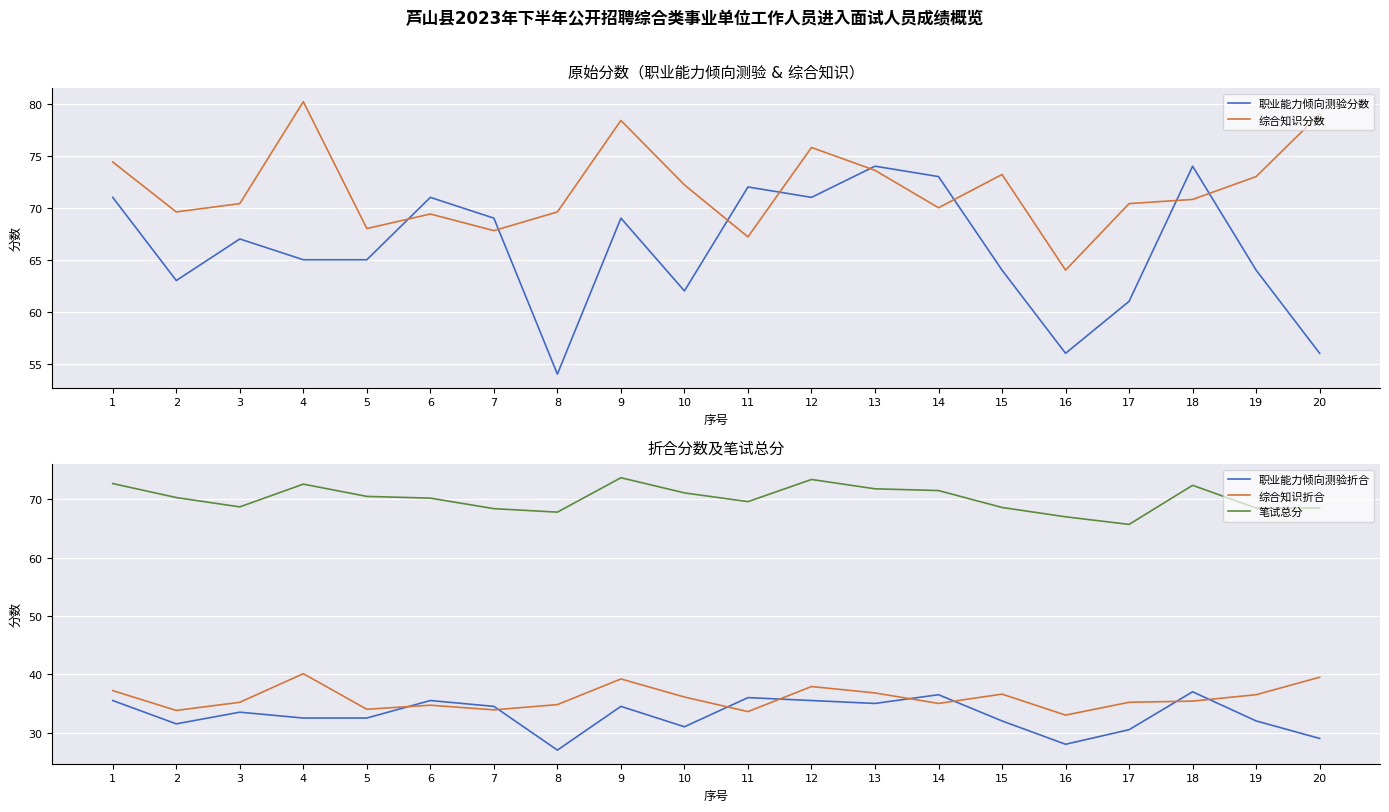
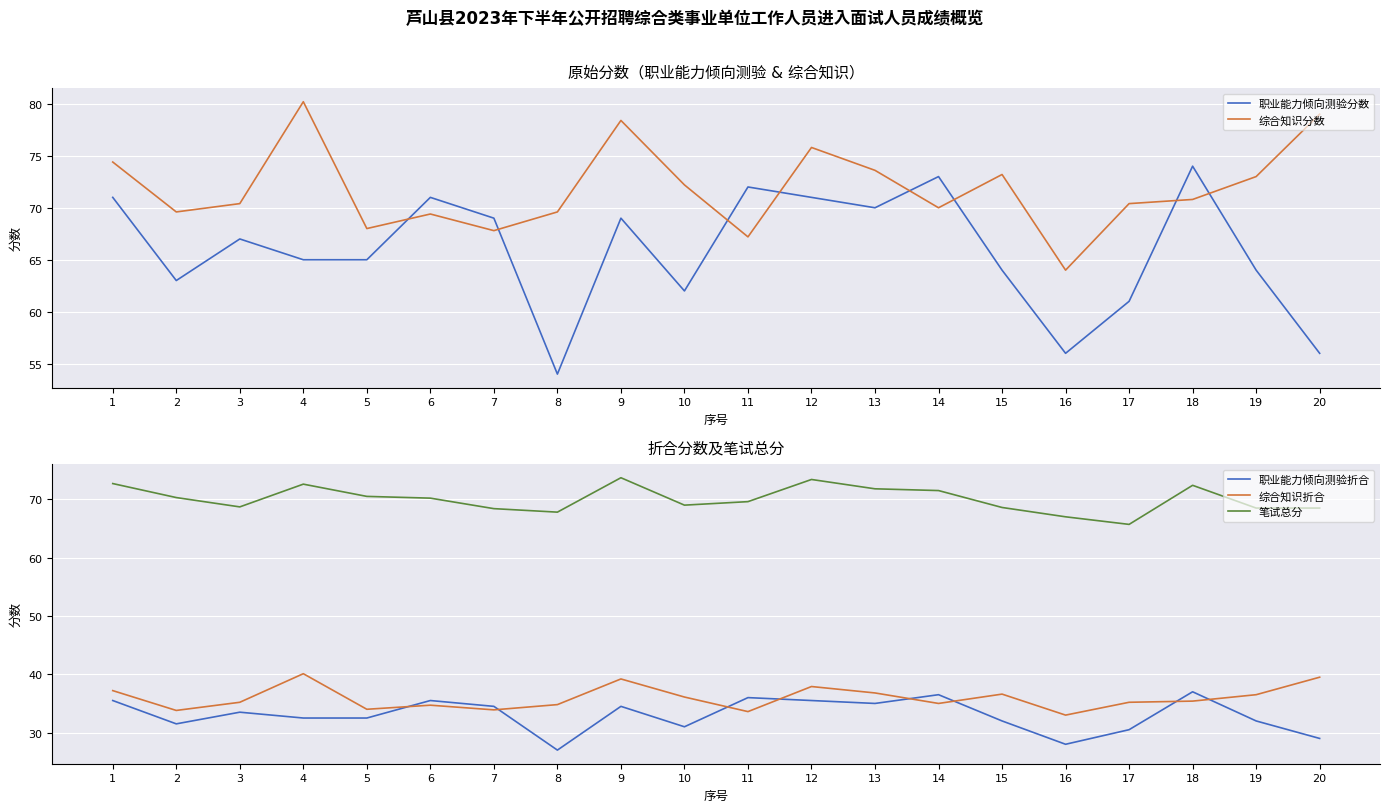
  {
    "原始分数（职业能力倾向测验 & 综合知识）": {
      "职业能力倾向测验分数": {
        "1": 71,
        "2": 63,
        "3": 67,
        "4": 65,
        "5": 65,
        "6": 71,
        "7": 69,
        "8": 54,
        "9": 69,
        "10": 62,
        "11": 72,
        "12": 71,
-       "13": 74,
+       "13": 70,
        "14": 73,
        "15": 64,
        "16": 56,
        "17": 61,
        "18": 74,
        "19": 64,
        "20": 56
      },
      "综合知识分数": {
        "1": 74.4,
        "2": 69.6,
        "3": 70.4,
        "4": 80,
        "5": 68,
        "6": 69.4,
        "7": 68,
        "8": 69.6,
        "9": 78.4,
        "10": 72,
        "11": 67,
        "12": 76,
        "13": 73.6,
        "14": 70,
        "15": 73,
        "16": 64,
        "17": 70.4,
        "18": 71,
        "19": 73
      }
    },
    "折合分数及笔试总分": {
      "职业能力倾向测验折合": {
        "1": 36,
        "2": 32,
        "3": 34,
        "4": 33,
        "5": 33,
        "6": 36,
        "7": 35,
        "8": 27,
        "9": 35,
        "10": 31,
        "11": 36,
        "12": 36,
        "13": 35,
        "14": 37,
        "15": 32,
        "16": 28,
        "17": 31,
        "18": 37,
        "19": 32,
        "20": 29
      },
      "综合知识折合": {
        "1": 37,
        "2": 34,
        "3": 35,
        "4": 40,
        "5": 34,
        "6": 35,
        "7": 34,
        "8": 35,
        "9": 39,
        "10": 36,
        "11": 34,
        "12": 38,
        "13": 37,
        "14": 35,
        "15": 37,
        "16": 33,
        "17": 35,
        "18": 35,
        "19": 37,
        "20": 40
      },
      "笔试总分": {
        "1": 73,
        "2": 70,
        "3": 69,
        "4": 73,
        "5": 71,
        "6": 70,
        "7": 68,
        "8": 68,
        "9": 74,
-       "10": 71,
+       "10": 69,
        "11": 70,
        "12": 73,
        "13": 72,
        "14": 72,
        "15": 69,
        "16": 67,
        "17": 66,
        "18": 72
      }
    }
  }
